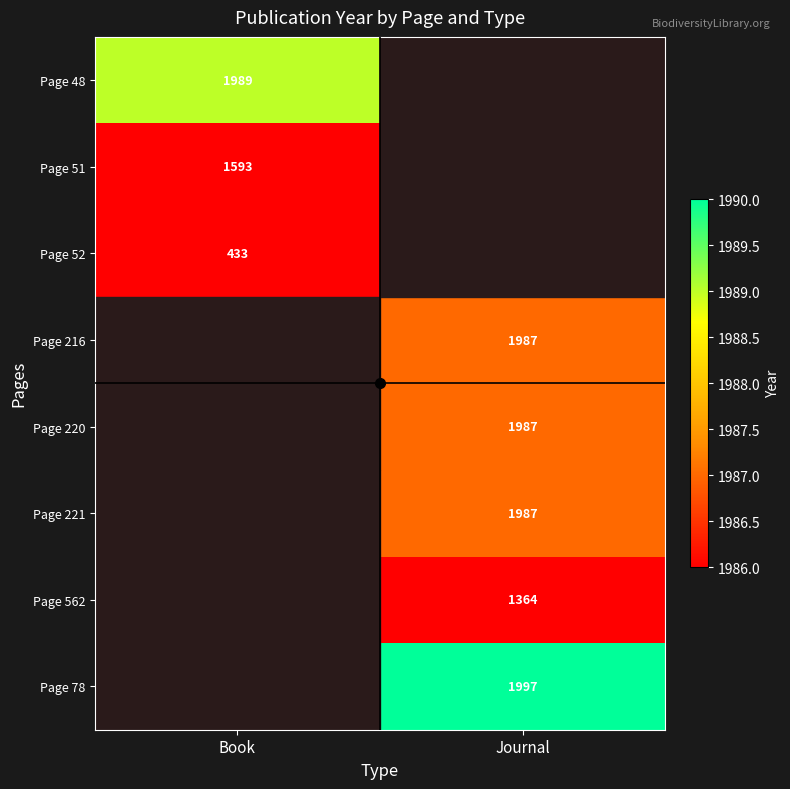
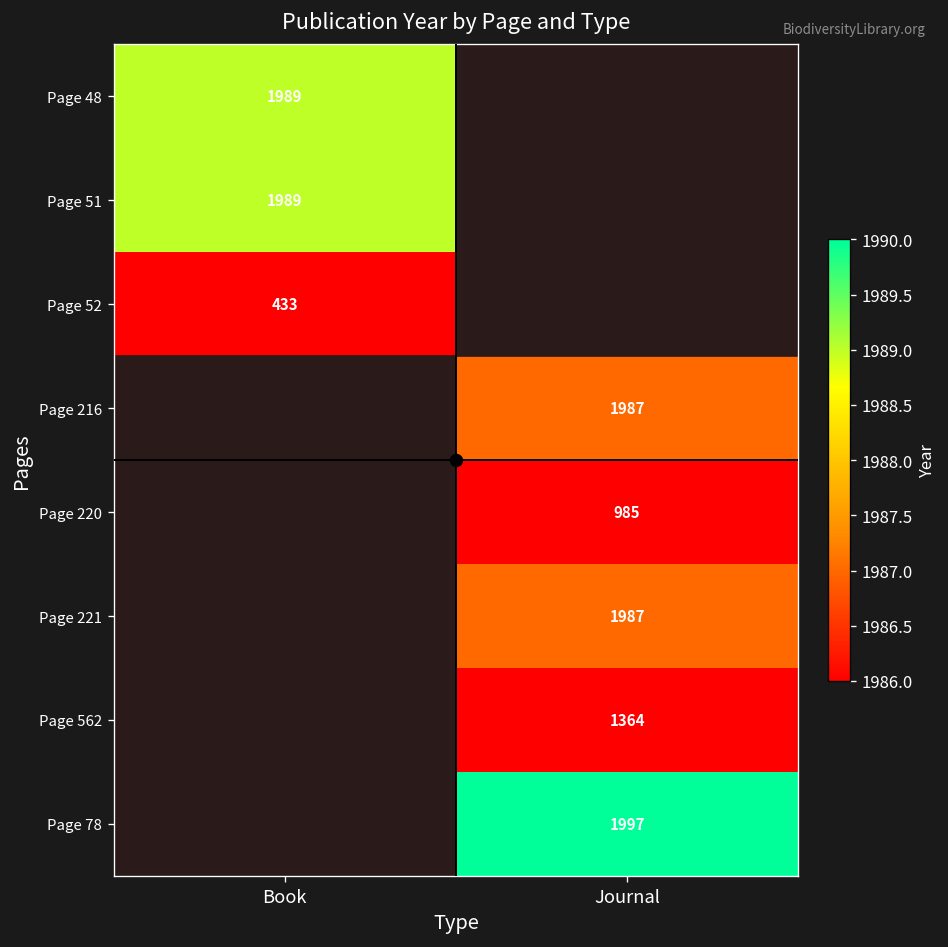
  {
    "Page 48": {
      "Book": 1989
    },
    "Page 51": {
-     "Book": 1593
+     "Book": 1989
    },
    "Page 52": {
      "Book": 433
    },
    "Page 216": {
      "Journal": 1987
    },
    "Page 220": {
-     "Journal": 1987
+     "Journal": 985
    },
    "Page 221": {
      "Journal": 1987
    },
    "Page 562": {
      "Journal": 1364
    },
    "Page 78": {
      "Journal": 1997
    }
  }
